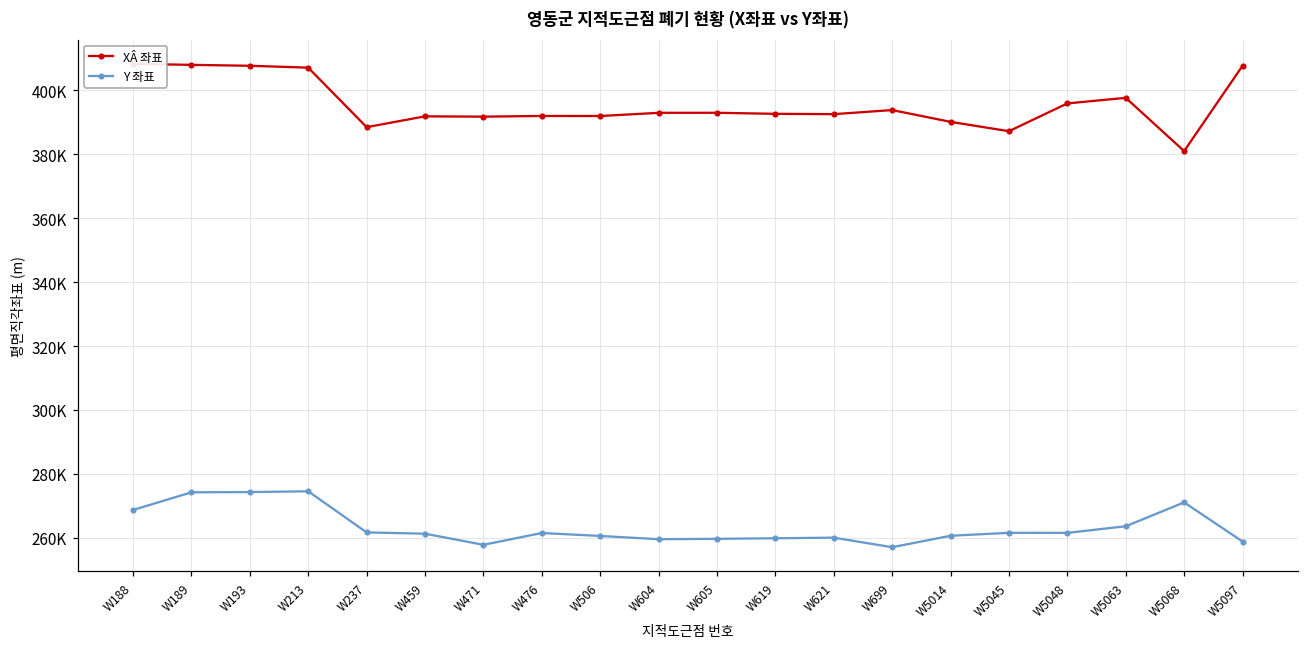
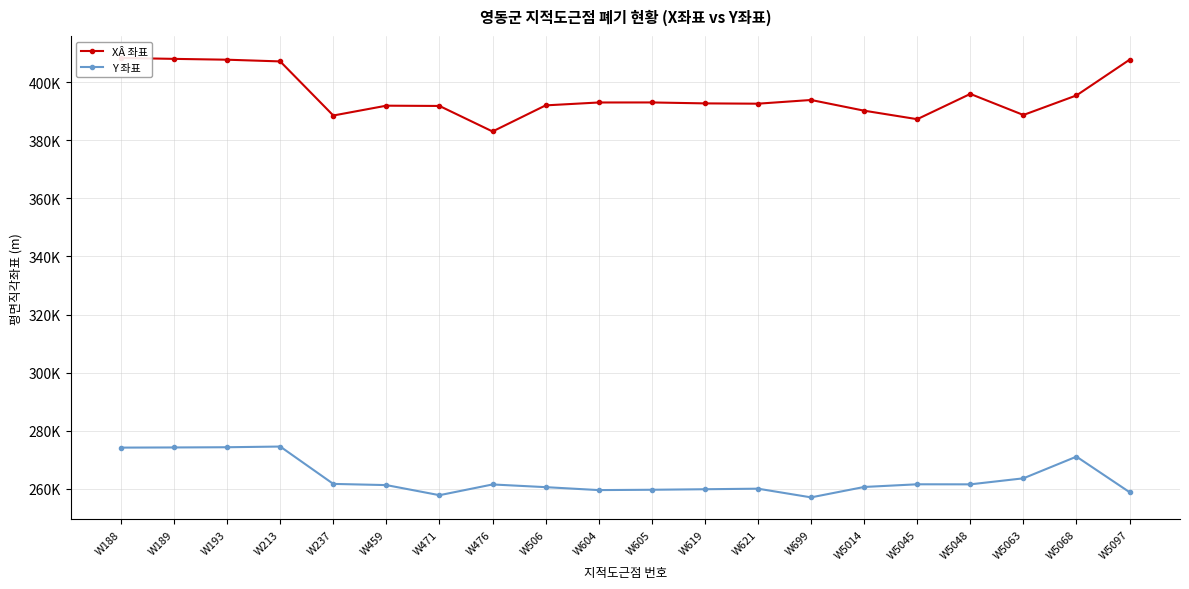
  {
    "XÂ 좌표": {
      "W189": 408000,
      "W193": 408000,
      "W213": 407000,
      "W237": 388000,
      "W459": 392000,
      "W471": 392000,
-     "W476": 392000,
+     "W476": 383000,
      "W506": 392000,
      "W604": 393000,
      "W605": 393000,
      "W619": 393000,
      "W621": 393000,
      "W699": 394000,
      "W5014": 390000,
      "W5045": 387000,
      "W5048": 396000,
-     "W5063": 398000,
-     "W5068": 381000,
+     "W5063": 389000,
+     "W5068": 395000,
      "W5097": 408000
    },
    "Y 좌표": {
-     "W188": 269000,
+     "W188": 274000,
      "W189": 274000,
      "W193": 274000,
      "W213": 275000,
      "W237": 262000,
      "W459": 261000,
      "W471": 258000,
      "W476": 262000,
      "W506": 261000,
      "W604": 260000,
      "W605": 260000,
      "W619": 260000,
      "W621": 260000,
      "W699": 257000,
      "W5014": 261000,
      "W5045": 262000,
      "W5048": 262000,
      "W5063": 264000,
      "W5068": 271000,
      "W5097": 259000
    }
  }
